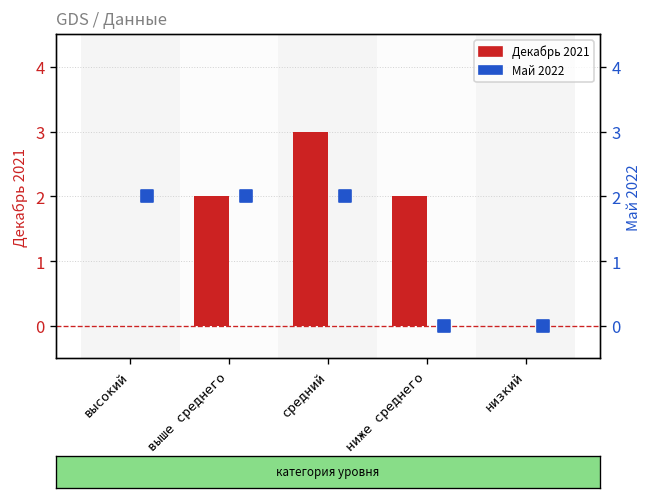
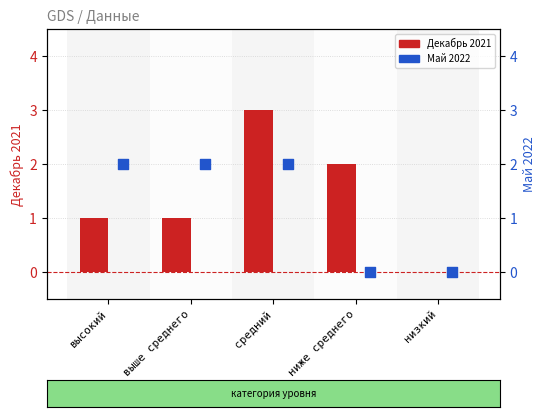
  {
    "Декабрь 2021": {
-     "высокий": 0,
-     "выше среднего": 2,
+     "высокий": 1,
+     "выше среднего": 1,
      "средний": 3,
      "ниже среднего": 2,
      "низкий": 0
    }
  }
